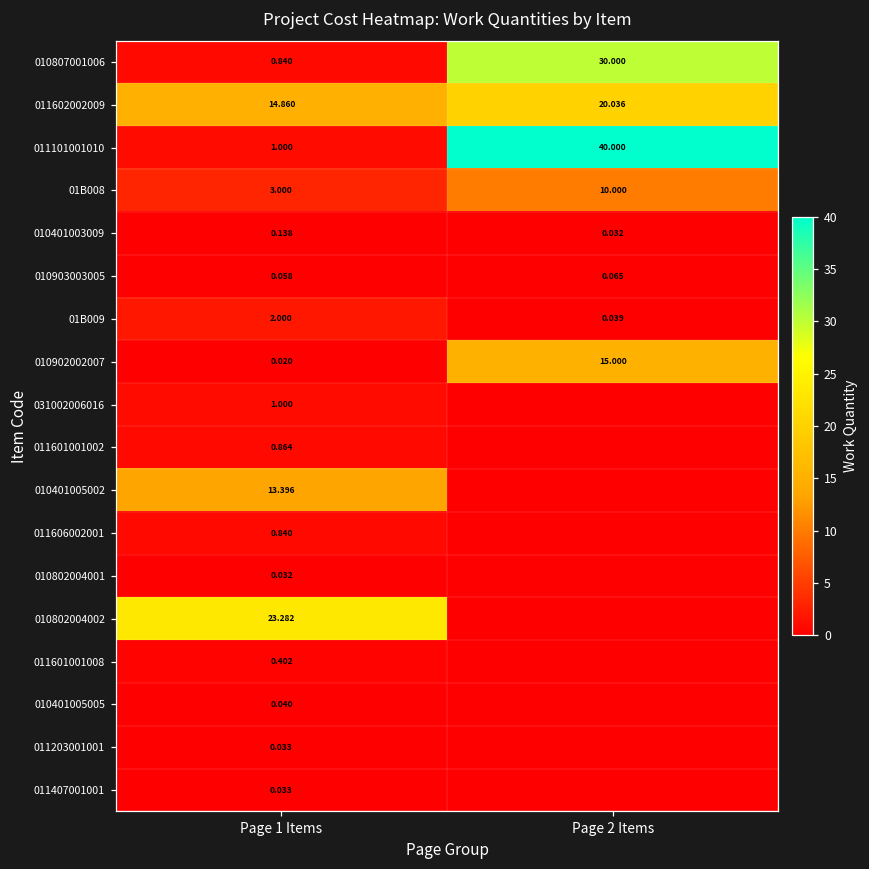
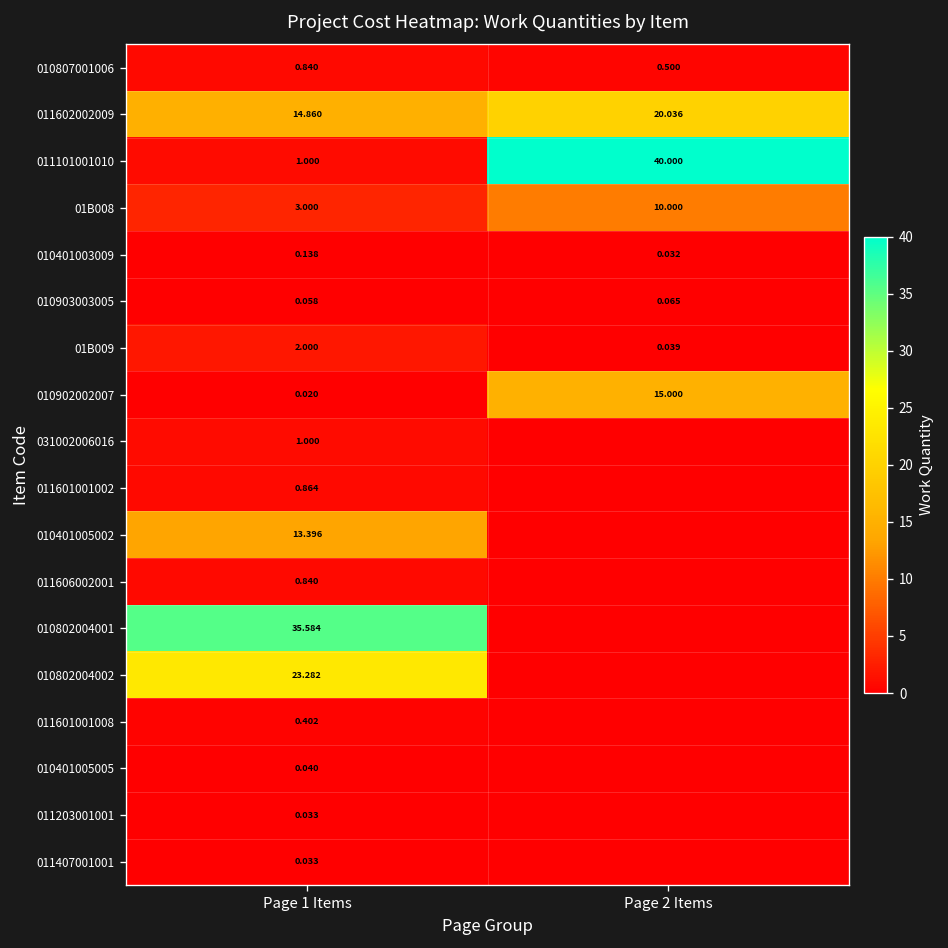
  {
    "010807001006": {
      "Page 1 Items": 0.840,
-     "Page 2 Items": 30.000
+     "Page 2 Items": 0.500
    },
    "011602002009": {
      "Page 1 Items": 14.860,
      "Page 2 Items": 20.036
    },
    "011101001010": {
      "Page 1 Items": 1.000,
      "Page 2 Items": 40.000
    },
    "01B008": {
      "Page 1 Items": 3.000,
      "Page 2 Items": 10.000
    },
    "010401003009": {
      "Page 1 Items": 0.138,
      "Page 2 Items": 0.032
    },
    "010903003005": {
      "Page 1 Items": 0.058,
      "Page 2 Items": 0.065
    },
    "01B009": {
      "Page 1 Items": 2.000,
      "Page 2 Items": 0.039
    },
    "010902002007": {
      "Page 1 Items": 0.020,
      "Page 2 Items": 15.000
    },
    "031002006016": {
      "Page 1 Items": 1.000
    },
    "011601001002": {
      "Page 1 Items": 0.864
    },
    "010401005002": {
      "Page 1 Items": 13.396
    },
    "011606002001": {
      "Page 1 Items": 0.840
    },
    "010802004001": {
-     "Page 1 Items": 0.032
+     "Page 1 Items": 35.584
    },
    "010802004002": {
      "Page 1 Items": 23.282
    },
    "011601001008": {
      "Page 1 Items": 0.402
    },
    "010401005005": {
      "Page 1 Items": 0.040
    },
    "011203001001": {
      "Page 1 Items": 0.033
    },
    "011407001001": {
      "Page 1 Items": 0.033
    }
  }
